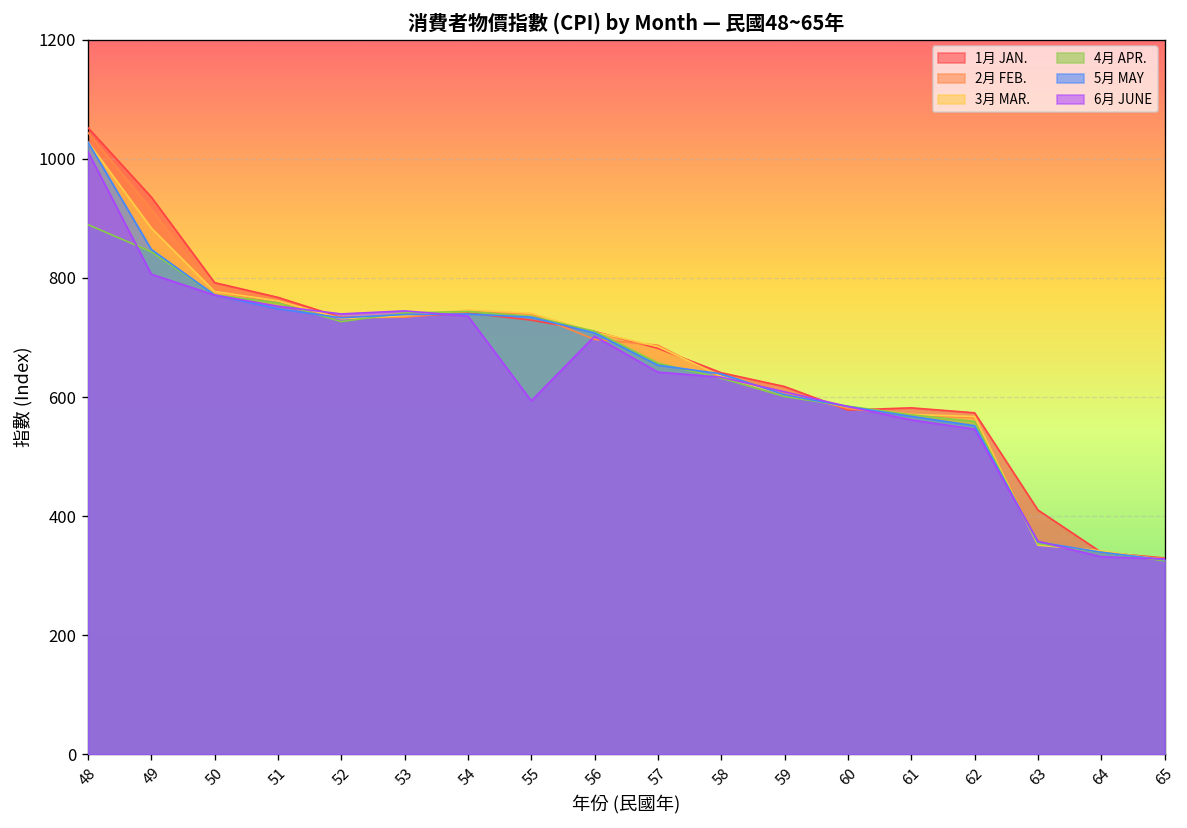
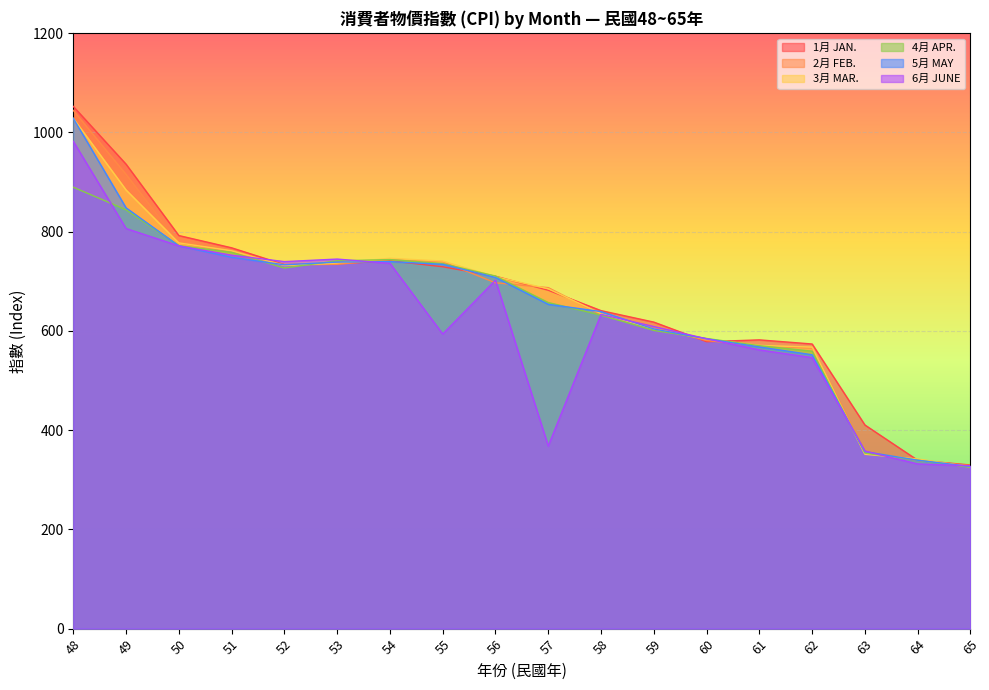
  {
    "4月 APR.": {
      "48": 890,
      "62": 560
    },
    "5月 MAY": {
      "62": 550
    },
    "6月 JUNE": {
-     "48": 1010,
+     "48": 980,
      "49": 810,
      "52": 740,
      "55": 590,
      "56": 700,
-     "57": 640,
+     "57": 370,
      "61": 560,
      "62": 550,
      "64": 330
    }
  }
